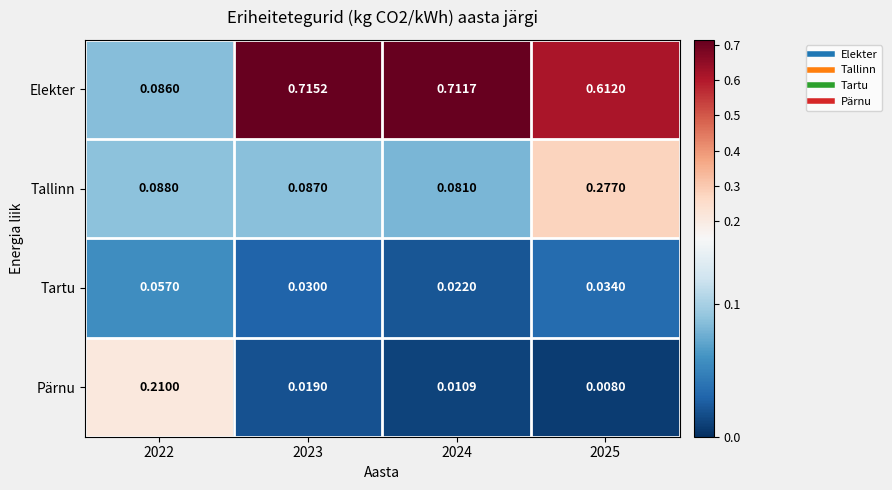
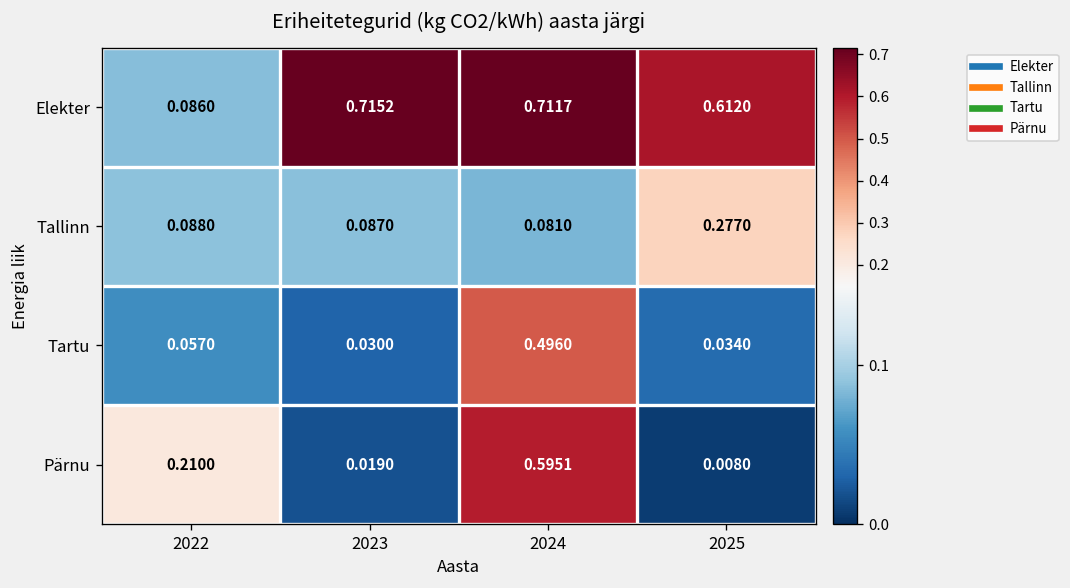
  {
    "Elekter": {
      "2022": 0.0860,
      "2023": 0.7152,
      "2024": 0.7117,
      "2025": 0.6120
    },
    "Tallinn": {
      "2022": 0.0880,
      "2023": 0.0870,
      "2024": 0.0810,
      "2025": 0.2770
    },
    "Tartu": {
      "2022": 0.0570,
      "2023": 0.0300,
-     "2024": 0.0220,
+     "2024": 0.4960,
      "2025": 0.0340
    },
    "Pärnu": {
      "2022": 0.2100,
      "2023": 0.0190,
-     "2024": 0.0109,
+     "2024": 0.5951,
      "2025": 0.0080
    }
  }
